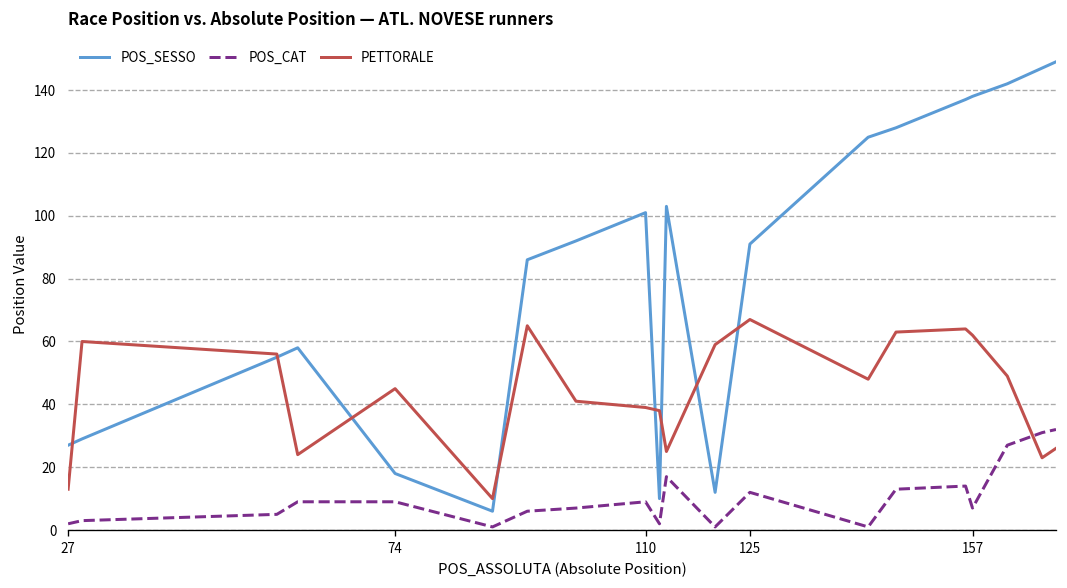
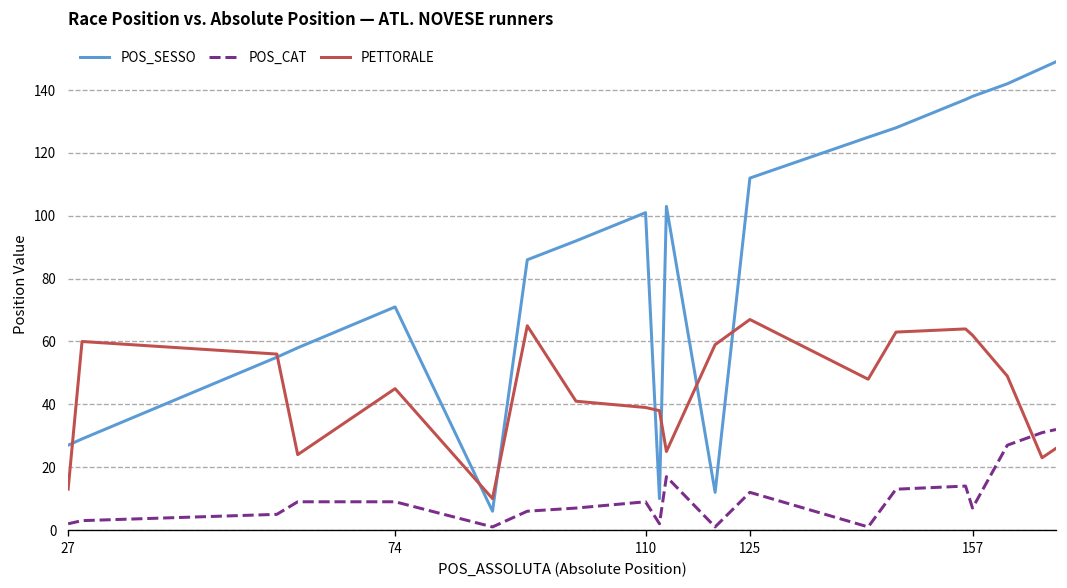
  {
    "POS_SESSO": {
      "27": 27,
-     "74": 18,
+     "74": 71,
      "110": 101,
-     "125": 91,
+     "125": 112,
      "157": 138
    },
    "POS_CAT": {
      "27": 2,
      "74": 9,
      "110": 9,
      "125": 12,
      "157": 7
    },
    "PETTORALE": {
      "27": 13,
      "74": 45,
      "110": 39,
      "125": 67,
      "157": 62
    }
  }
